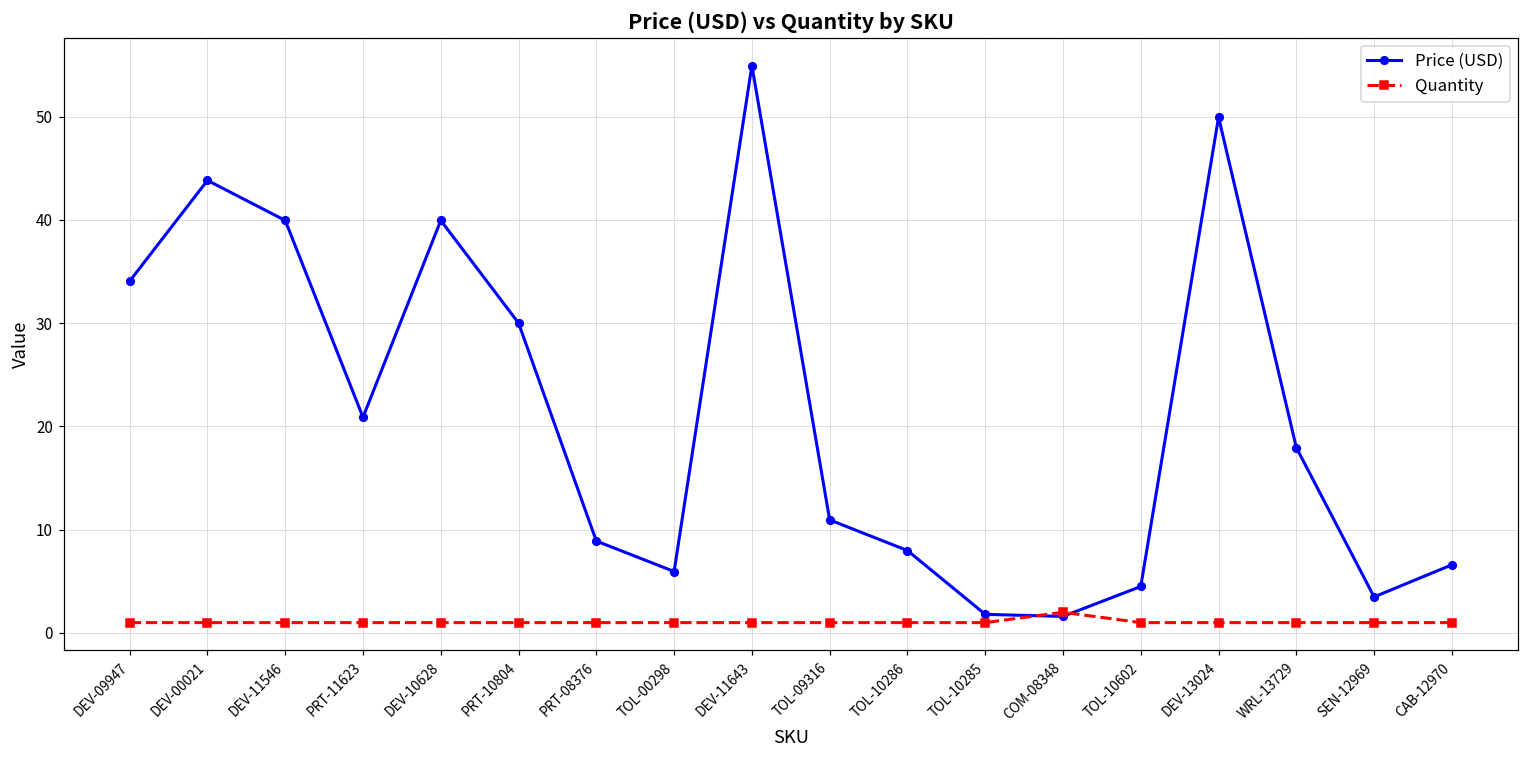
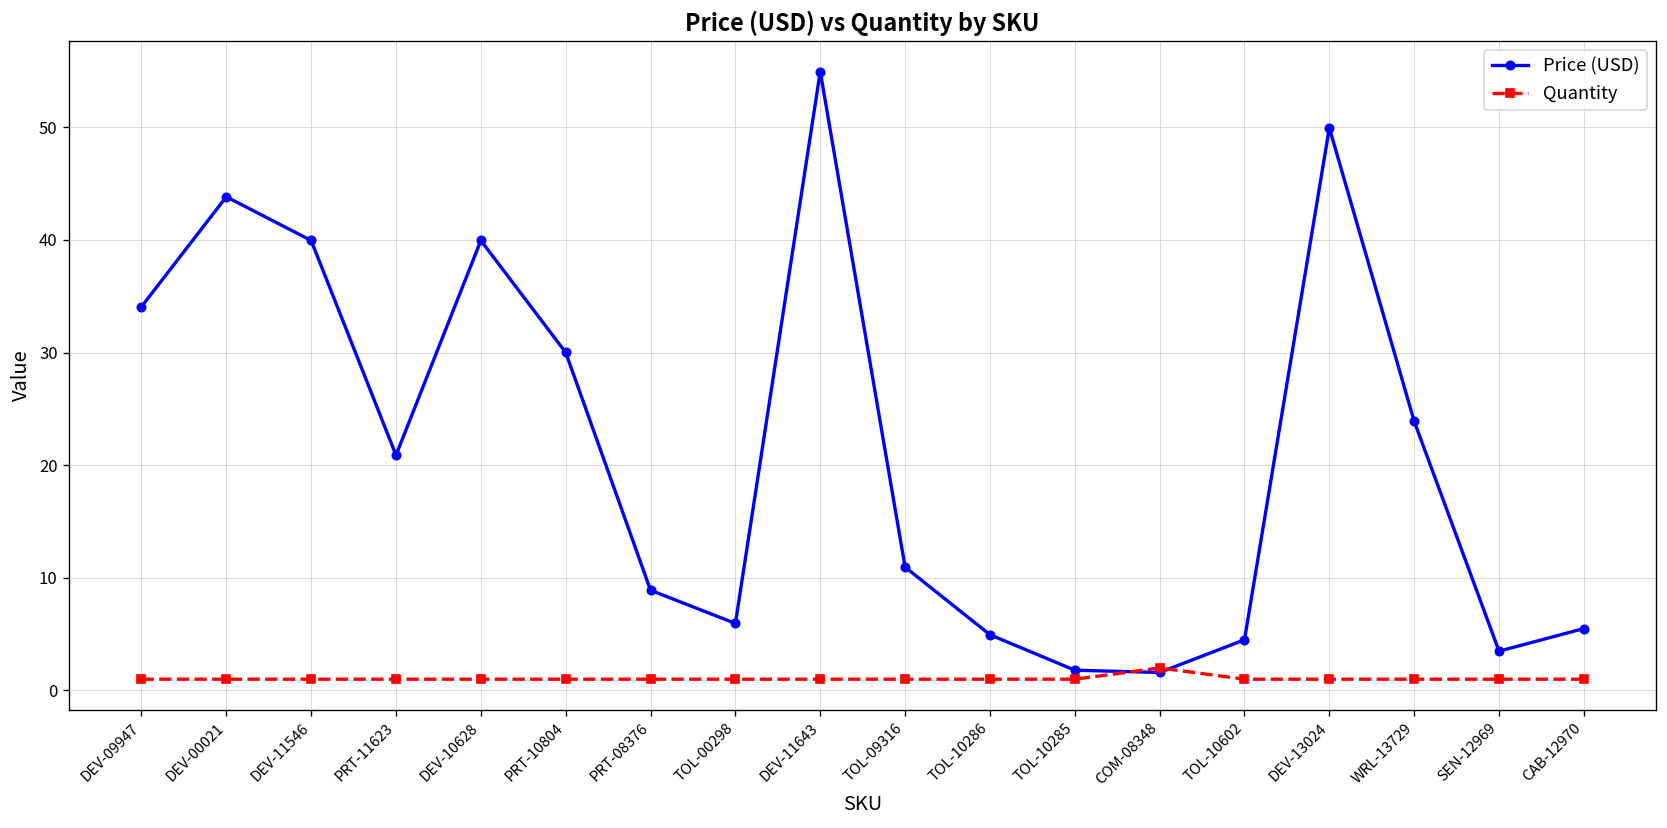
  {
    "Price (USD)": {
      "DEV-09947": 34,
      "DEV-00021": 44,
      "DEV-11546": 40,
      "PRT-11623": 21,
      "DEV-10628": 40,
      "PRT-10804": 30,
      "PRT-08376": 9,
      "TOL-00298": 6,
      "DEV-11643": 55,
      "TOL-09316": 11,
-     "TOL-10286": 8,
+     "TOL-10286": 5,
      "TOL-10285": 2,
      "COM-08348": 2,
      "TOL-10602": 5,
      "DEV-13024": 50,
-     "WRL-13729": 18,
+     "WRL-13729": 24,
      "SEN-12969": 3,
-     "CAB-12970": 7
+     "CAB-12970": 6
    },
    "Quantity": {
      "DEV-09947": 1,
      "DEV-00021": 1,
      "DEV-11546": 1,
      "PRT-11623": 1,
      "DEV-10628": 1,
      "PRT-10804": 1,
      "PRT-08376": 1,
      "TOL-00298": 1,
      "DEV-11643": 1,
      "TOL-09316": 1,
      "TOL-10286": 1,
      "TOL-10285": 1,
      "COM-08348": 2,
      "TOL-10602": 1,
      "DEV-13024": 1,
      "WRL-13729": 1,
      "SEN-12969": 1,
      "CAB-12970": 1
    }
  }
